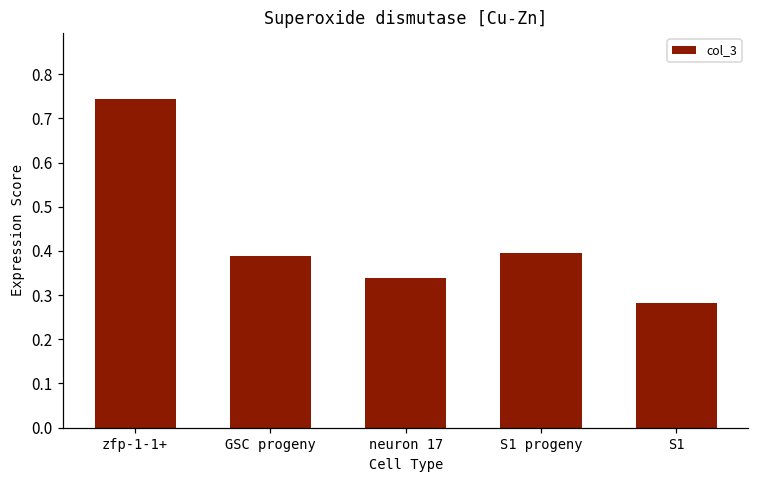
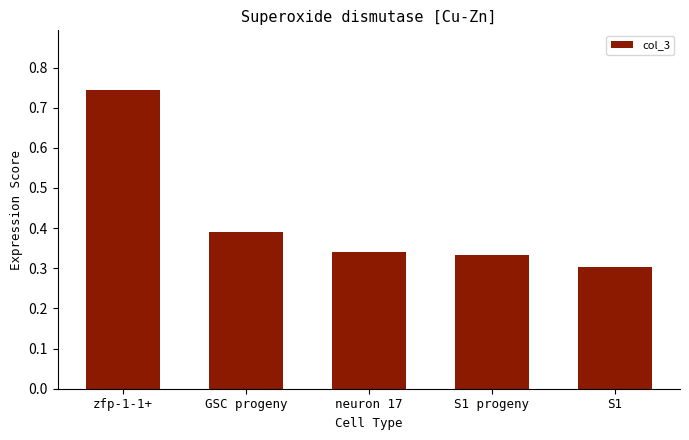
  {
    "zfp-1-1+": 0.74,
    "GSC progeny": 0.39,
    "neuron 17": 0.34,
-   "S1 progeny": 0.39,
-   "S1": 0.28
+   "S1 progeny": 0.33,
+   "S1": 0.30
  }
